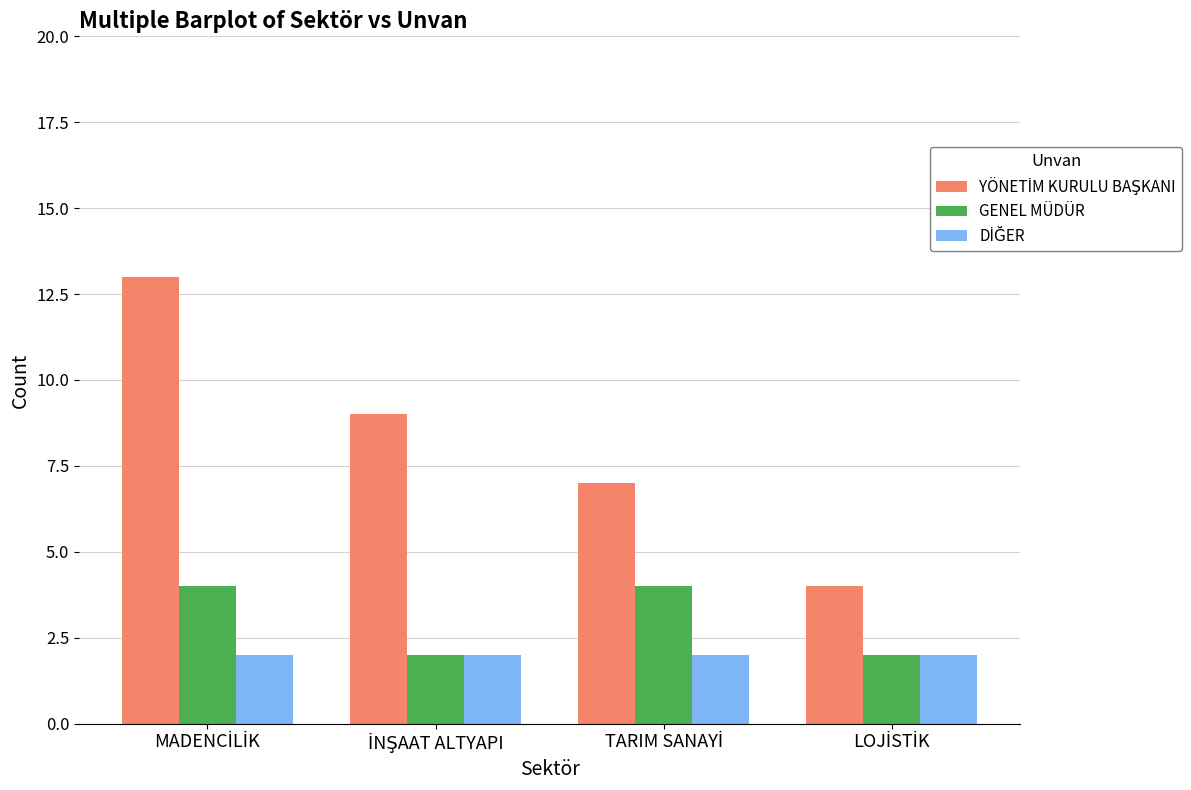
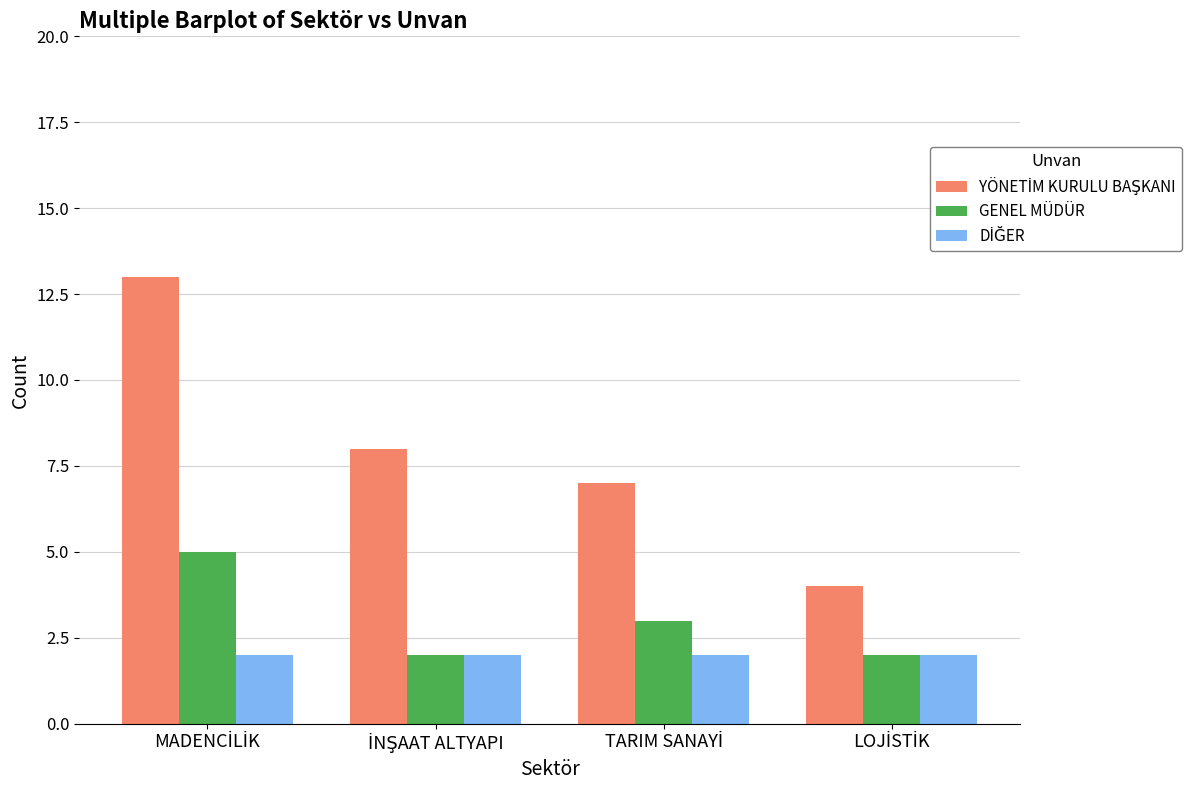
  {
    "YÖNETİM KURULU BAŞKANI": {
      "MADENCİLİK": 13,
-     "İNŞAAT ALTYAPI": 9,
+     "İNŞAAT ALTYAPI": 8,
      "TARIM SANAYİ": 7,
      "LOJİSTİK": 4
    },
    "GENEL MÜDÜR": {
-     "MADENCİLİK": 4,
+     "MADENCİLİK": 5,
      "İNŞAAT ALTYAPI": 2,
-     "TARIM SANAYİ": 4,
+     "TARIM SANAYİ": 3,
      "LOJİSTİK": 2
    },
    "DİĞER": {
      "MADENCİLİK": 2,
      "İNŞAAT ALTYAPI": 2,
      "TARIM SANAYİ": 2,
      "LOJİSTİK": 2
    }
  }
